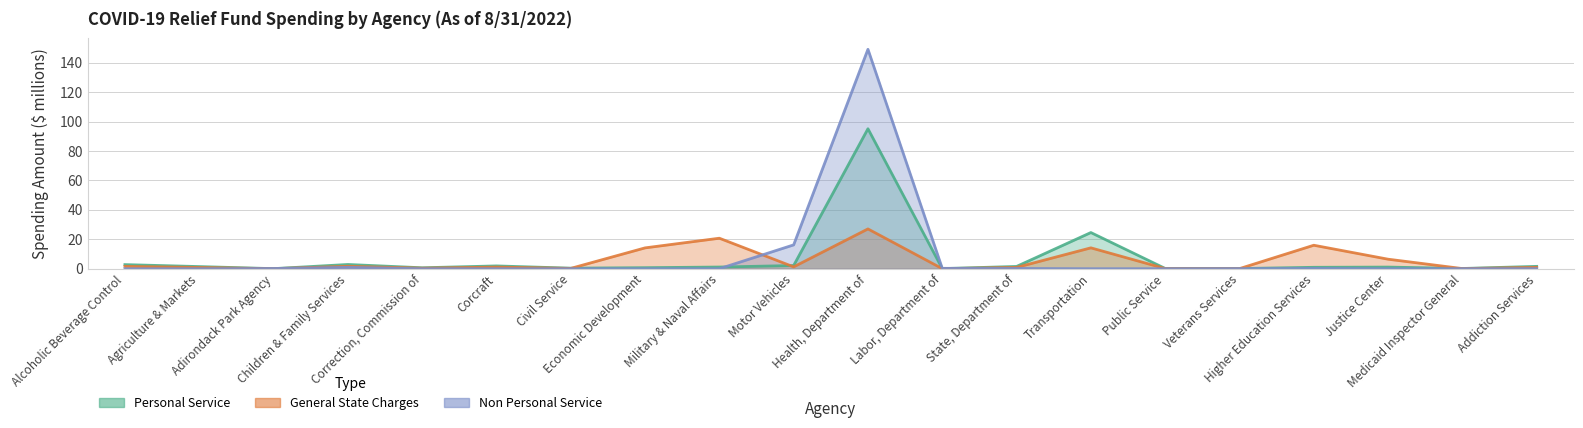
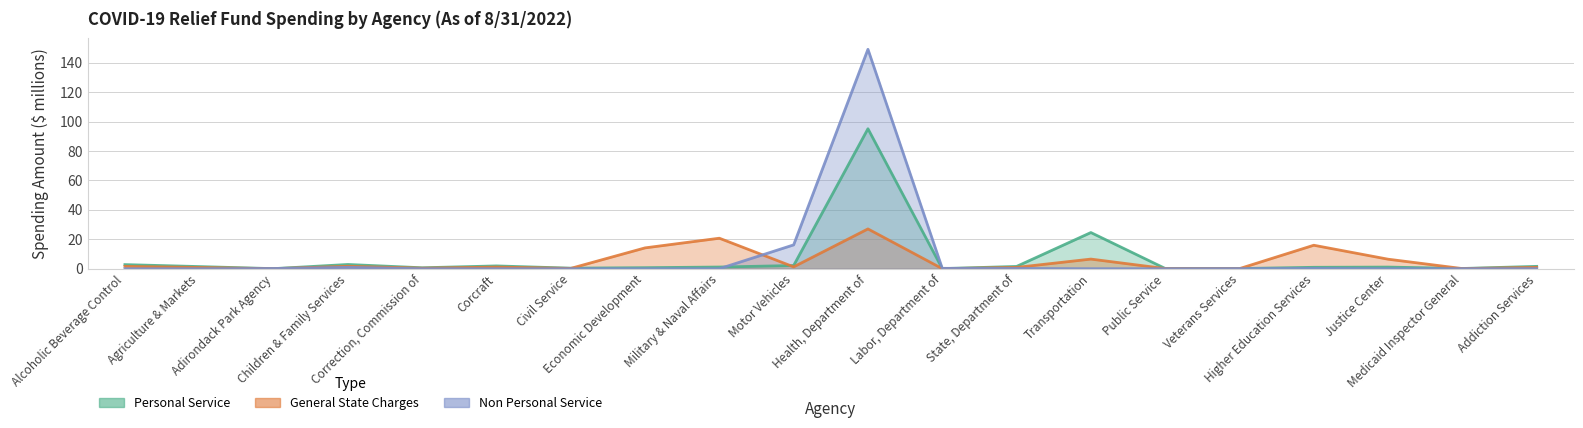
  {
    "General State Charges": {
      "Economic Development": 14,
      "Military & Naval Affairs": 21,
      "Health, Department of": 27,
-     "Transportation": 14,
+     "Transportation": 7,
      "Higher Education Services": 16,
      "Justice Center": 6
    }
  }
